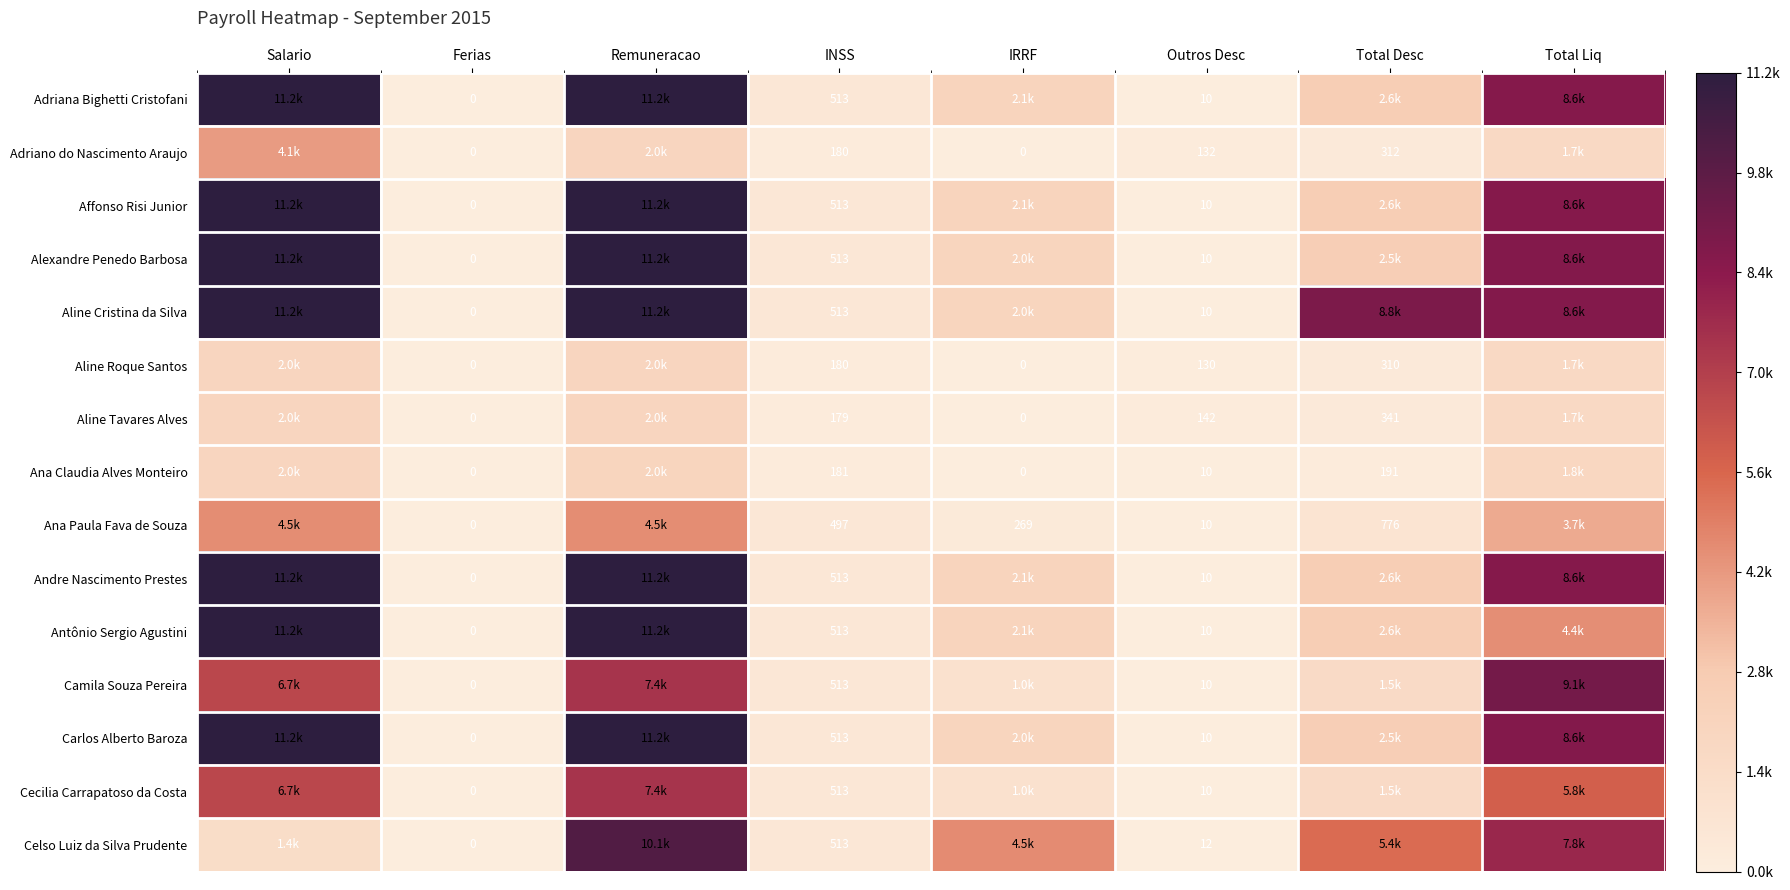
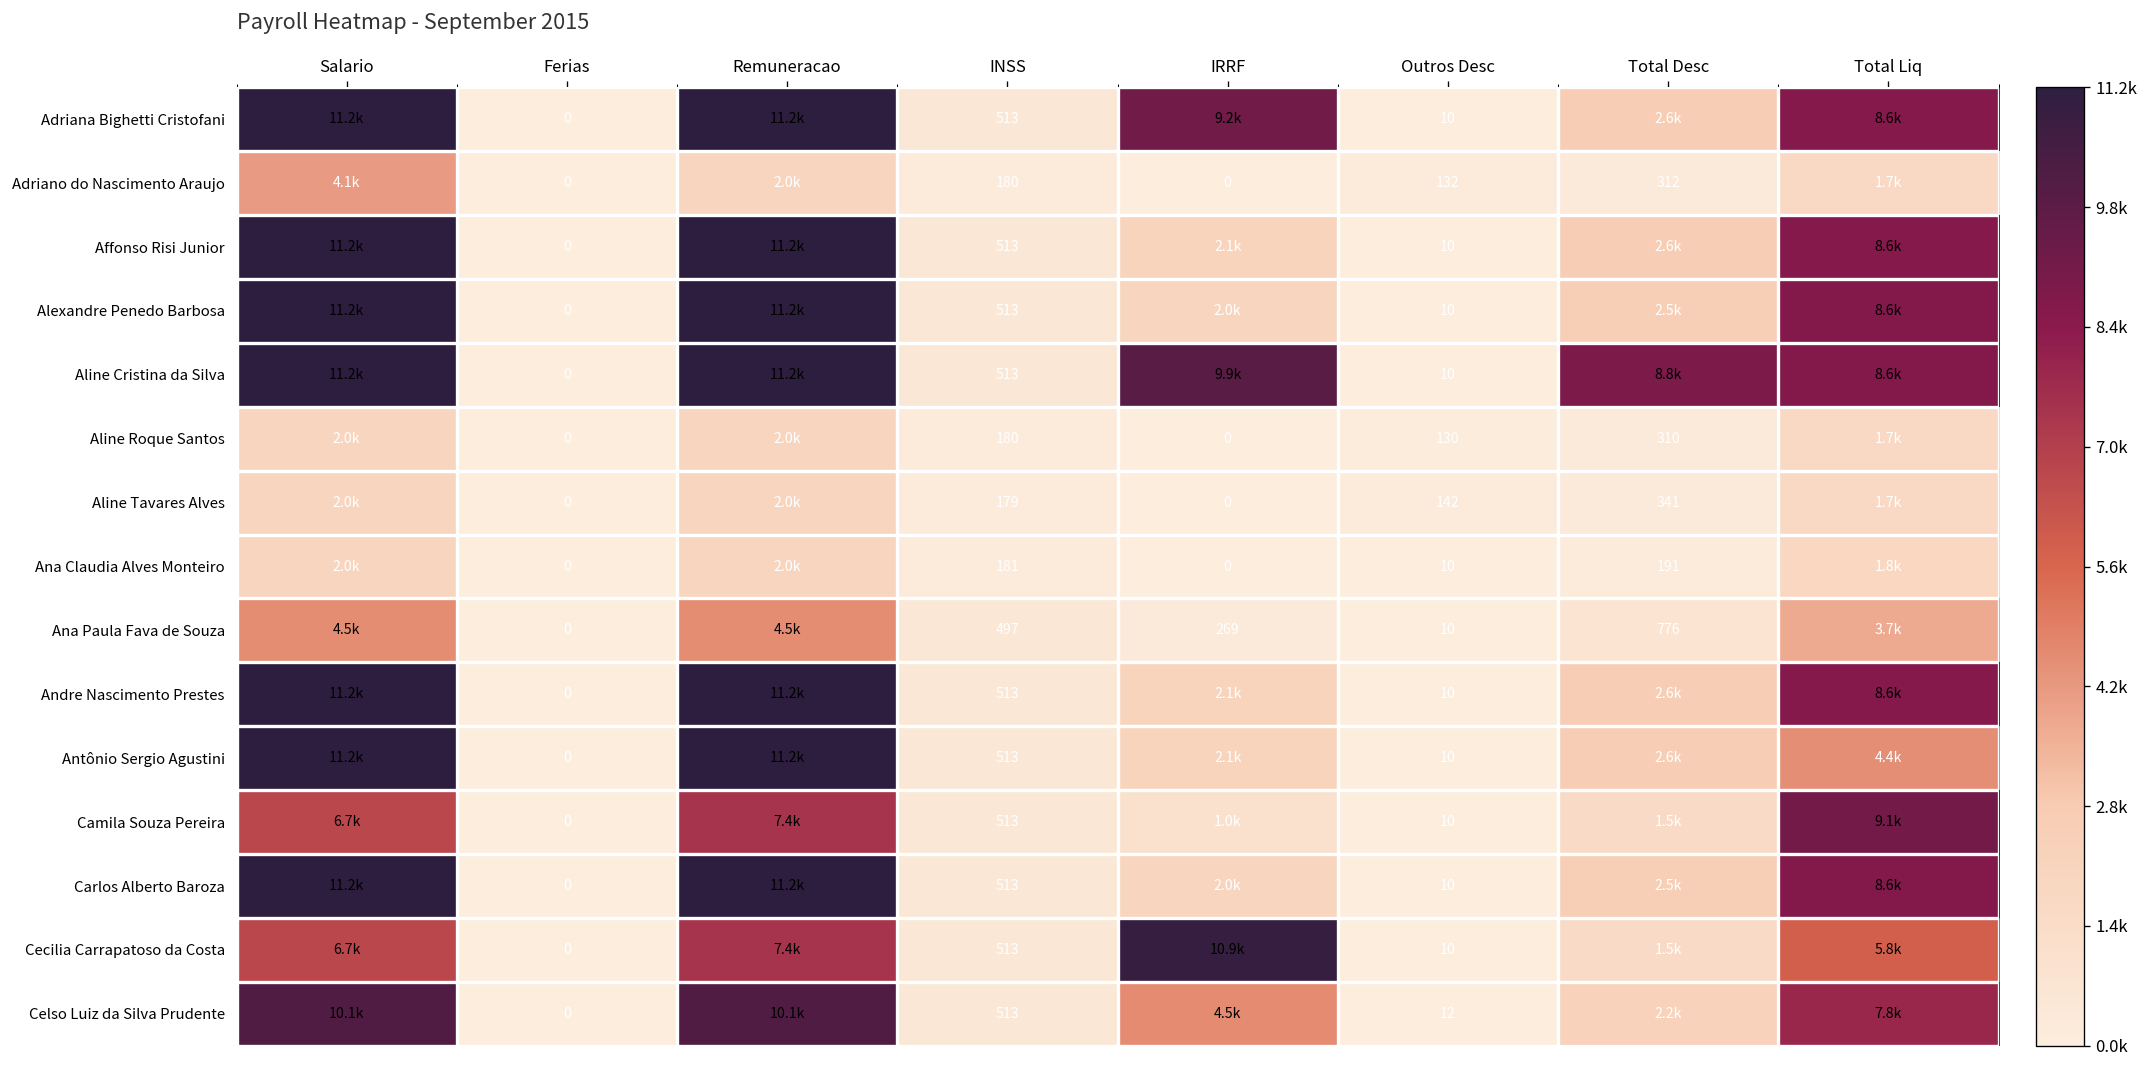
  {
    "Adriana Bighetti Cristofani": {
      "Salario": "11.2k",
      "Remuneracao": "11.2k",
-     "IRRF": "2.1k",
+     "IRRF": "9.2k",
      "Total Desc": "2.6k",
      "Total Liq": "8.6k"
    },
    "Adriano do Nascimento Araujo": {
      "Salario": "4.1k",
      "Remuneracao": "2.0k",
      "Total Liq": "1.7k"
    },
    "Affonso Risi Junior": {
      "Salario": "11.2k",
      "Remuneracao": "11.2k",
      "IRRF": "2.1k",
      "Total Desc": "2.6k",
      "Total Liq": "8.6k"
    },
    "Alexandre Penedo Barbosa": {
      "Salario": "11.2k",
      "Remuneracao": "11.2k",
      "IRRF": "2.0k",
      "Total Desc": "2.5k",
      "Total Liq": "8.6k"
    },
    "Aline Cristina da Silva": {
      "Salario": "11.2k",
      "Remuneracao": "11.2k",
-     "IRRF": "2.0k",
+     "IRRF": "9.9k",
      "Total Desc": "8.8k",
      "Total Liq": "8.6k"
    },
    "Aline Roque Santos": {
      "Salario": "2.0k",
      "Remuneracao": "2.0k",
      "Total Liq": "1.7k"
    },
    "Aline Tavares Alves": {
      "Salario": "2.0k",
      "Remuneracao": "2.0k",
      "Total Liq": "1.7k"
    },
    "Ana Claudia Alves Monteiro": {
      "Salario": "2.0k",
      "Remuneracao": "2.0k",
      "Total Liq": "1.8k"
    },
    "Ana Paula Fava de Souza": {
      "Salario": "4.5k",
      "Remuneracao": "4.5k",
      "Total Liq": "3.7k"
    },
    "Andre Nascimento Prestes": {
      "Salario": "11.2k",
      "Remuneracao": "11.2k",
      "IRRF": "2.1k",
      "Total Desc": "2.6k",
      "Total Liq": "8.6k"
    },
    "Antônio Sergio Agustini": {
      "Salario": "11.2k",
      "Remuneracao": "11.2k",
      "IRRF": "2.1k",
      "Total Desc": "2.6k",
      "Total Liq": "4.4k"
    },
    "Camila Souza Pereira": {
      "Salario": "6.7k",
      "Remuneracao": "7.4k",
      "IRRF": "1.0k",
      "Total Desc": "1.5k",
      "Total Liq": "9.1k"
    },
    "Carlos Alberto Baroza": {
      "Salario": "11.2k",
      "Remuneracao": "11.2k",
      "IRRF": "2.0k",
      "Total Desc": "2.5k",
      "Total Liq": "8.6k"
    },
    "Cecilia Carrapatoso da Costa": {
      "Salario": "6.7k",
      "Remuneracao": "7.4k",
-     "IRRF": "1.0k",
+     "IRRF": "10.9k",
      "Total Desc": "1.5k",
      "Total Liq": "5.8k"
    },
    "Celso Luiz da Silva Prudente": {
-     "Salario": "1.4k",
+     "Salario": "10.1k",
      "Remuneracao": "10.1k",
      "IRRF": "4.5k",
-     "Total Desc": "5.4k",
+     "Total Desc": "2.2k",
      "Total Liq": "7.8k"
    }
  }
